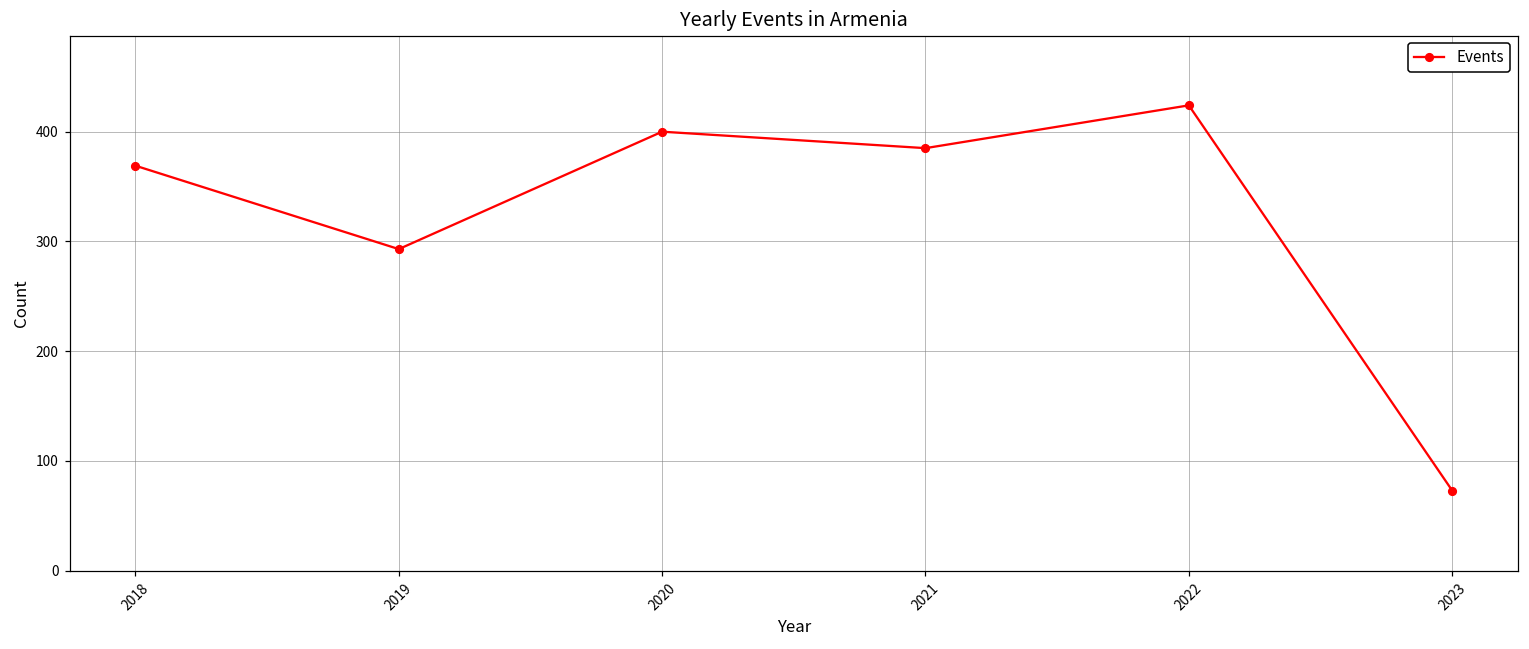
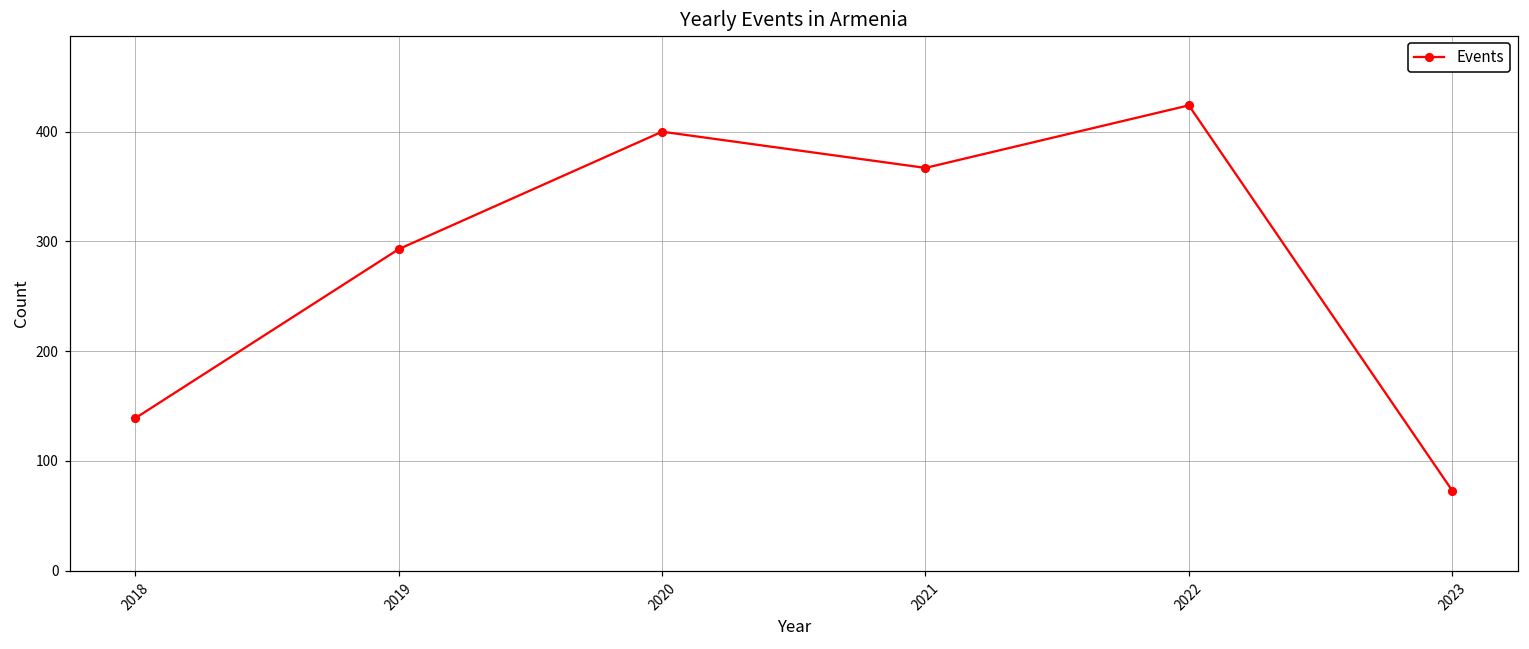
  {
-   "2018": 370,
+   "2018": 140,
    "2019": 290,
    "2020": 400,
-   "2021": 390,
+   "2021": 370,
    "2022": 420,
    "2023": 70
  }
